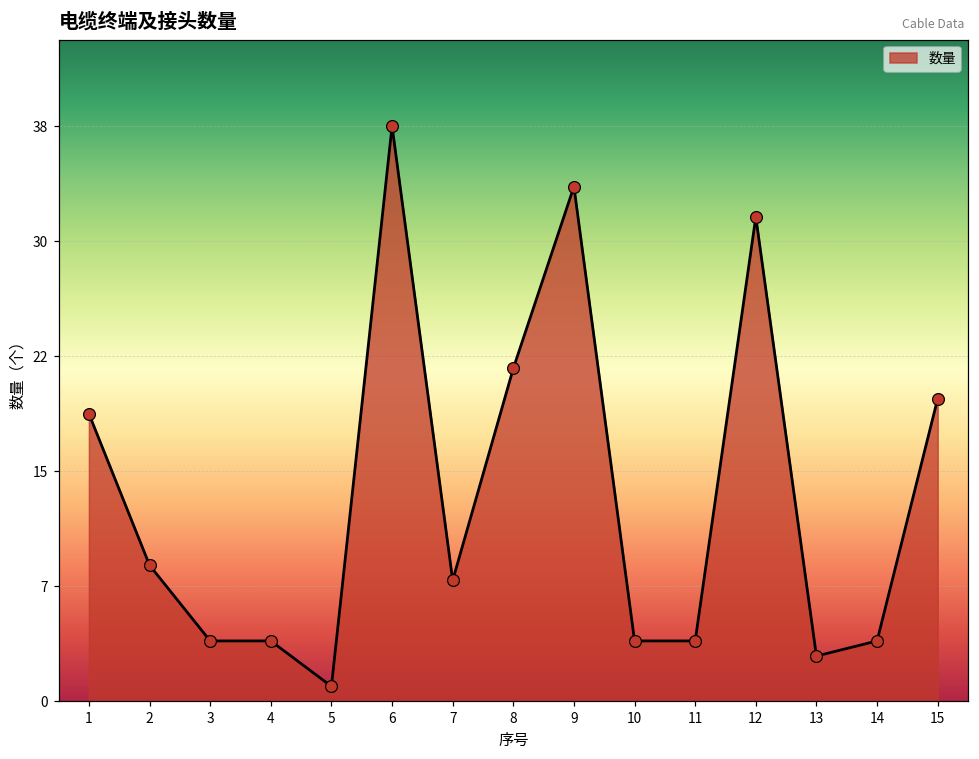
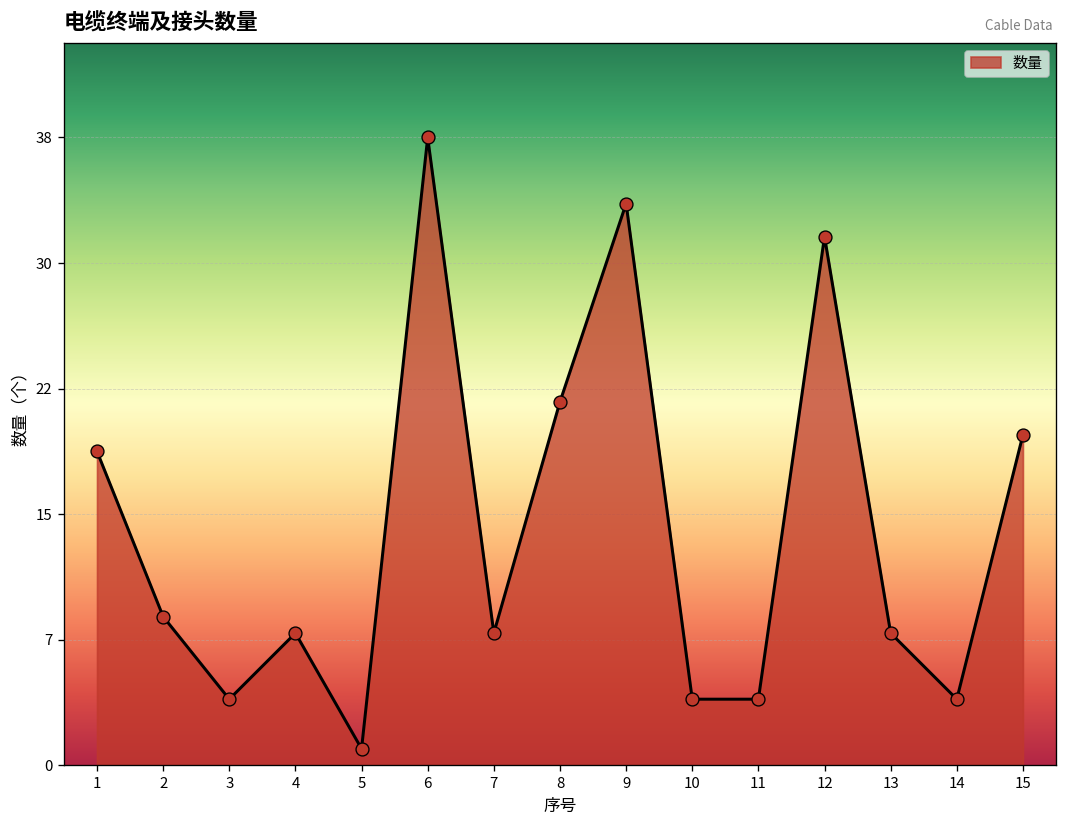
  {
    "1": 19,
    "2": 9,
    "3": 4,
-   "4": 4,
+   "4": 8,
    "5": 1,
    "6": 38,
    "7": 8,
    "8": 22,
    "9": 34,
    "10": 4,
    "11": 4,
    "12": 32,
-   "13": 3,
+   "13": 8,
    "14": 4,
    "15": 20
  }
